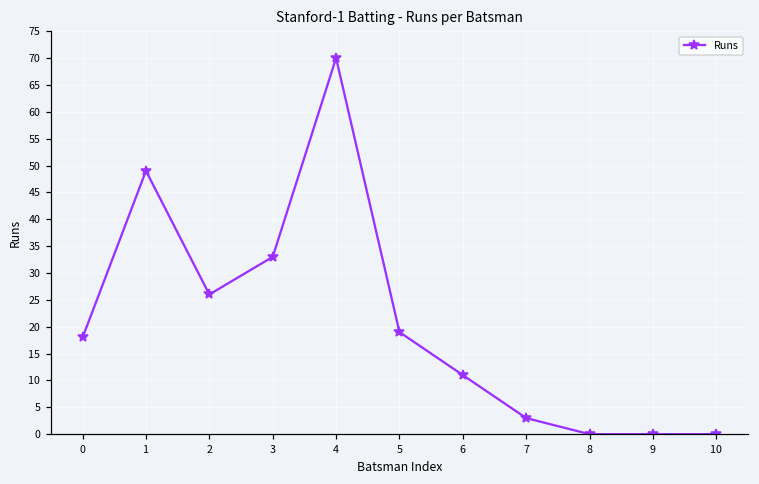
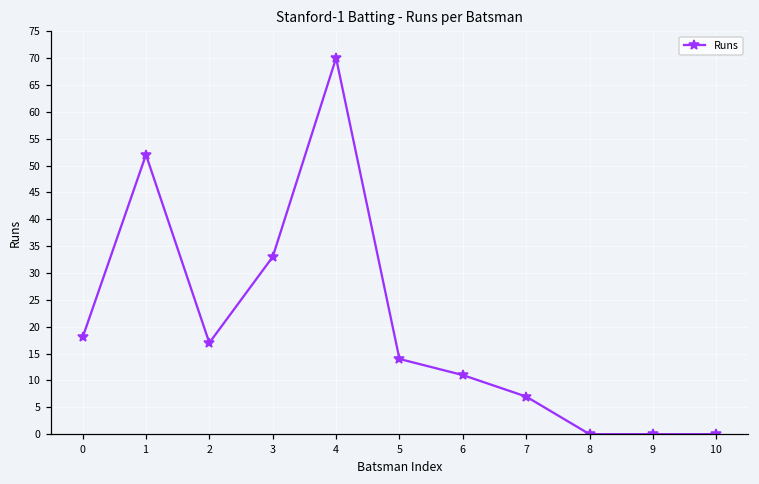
  {
    "0": 18,
-   "1": 49,
-   "2": 26,
+   "1": 52,
+   "2": 17,
    "3": 33,
    "4": 70,
-   "5": 19,
+   "5": 14,
    "6": 11,
-   "7": 3,
+   "7": 7,
    "8": 0,
    "9": 0,
    "10": 0
  }
